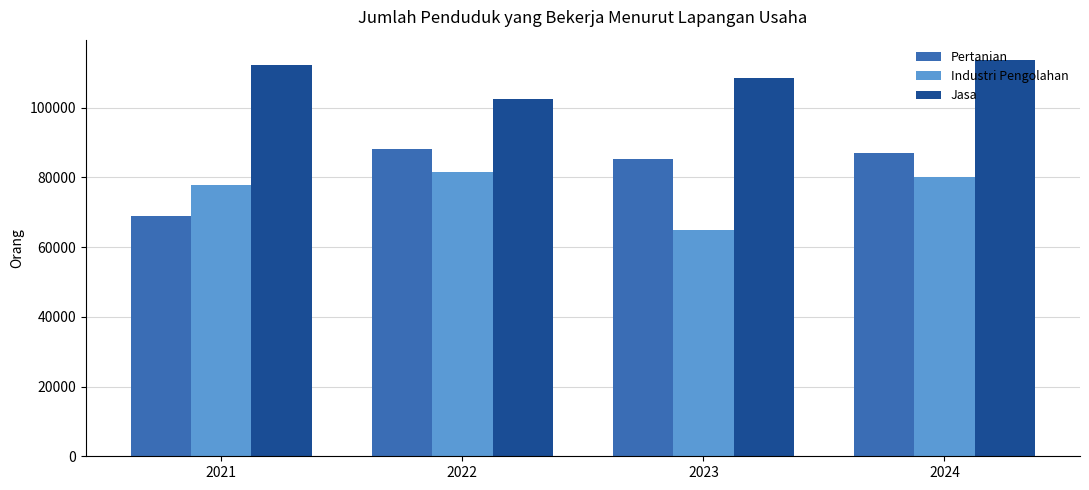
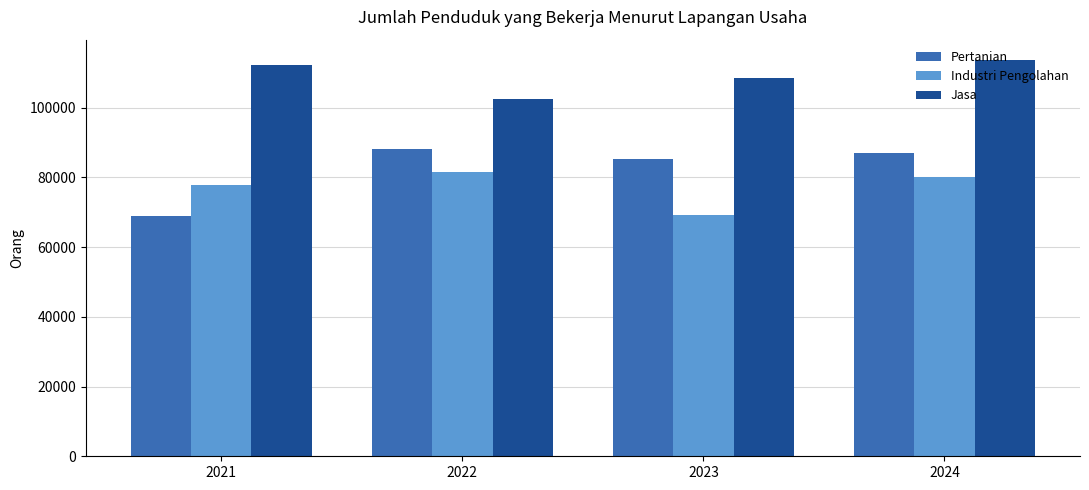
  {
    "Industri Pengolahan": {
      "2021": 78000,
      "2022": 81000,
-     "2023": 65000,
+     "2023": 69000,
      "2024": 80000
    }
  }
